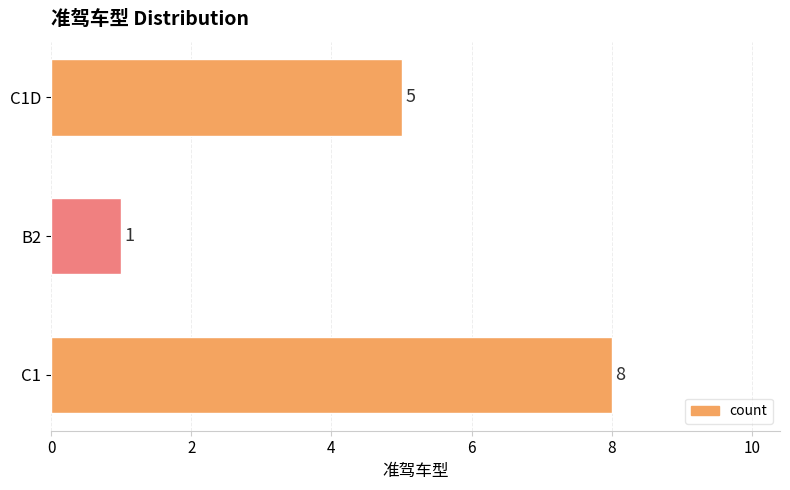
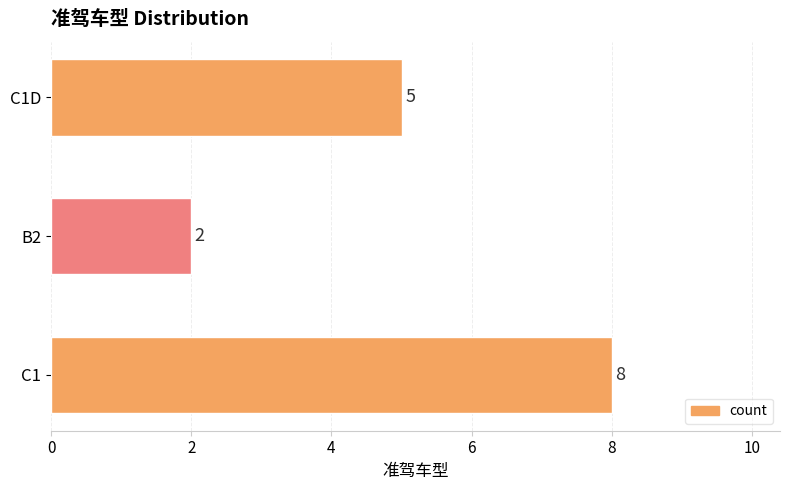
  {
    "C1D": 5,
-   "B2": 1,
+   "B2": 2,
    "C1": 8
  }
